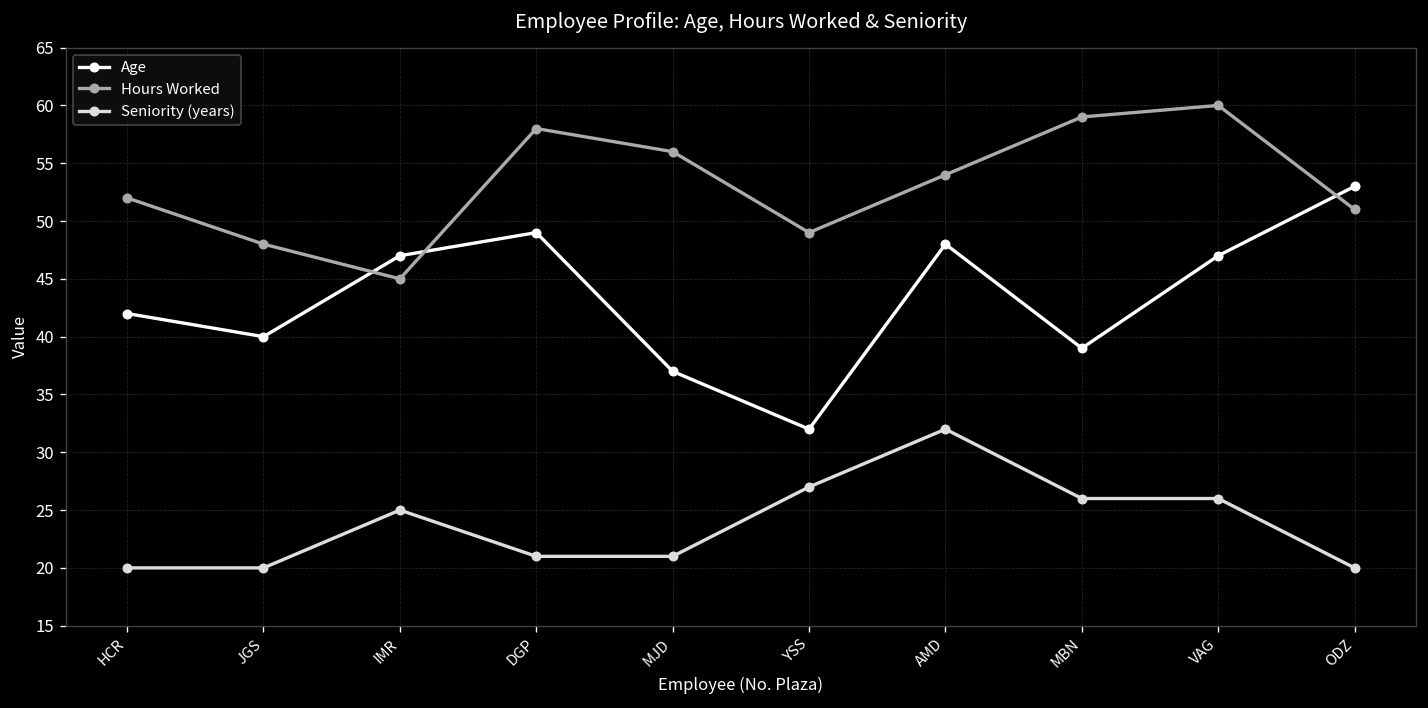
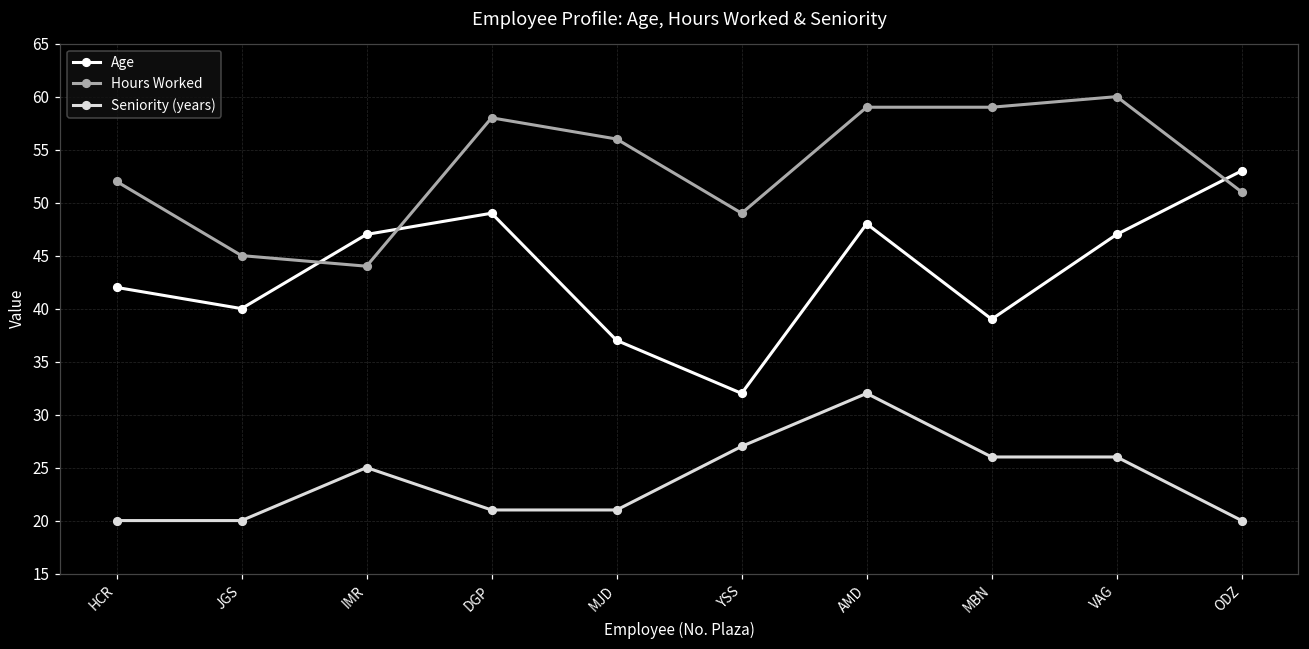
  {
    "Hours Worked": {
      "HCR": 52,
-     "JGS": 48,
-     "IMR": 45,
+     "JGS": 45,
+     "IMR": 44,
      "DGP": 58,
      "MJD": 56,
      "YSS": 49,
-     "AMD": 54,
+     "AMD": 59,
      "MBN": 59,
      "VAG": 60,
      "ODZ": 51
    }
  }
